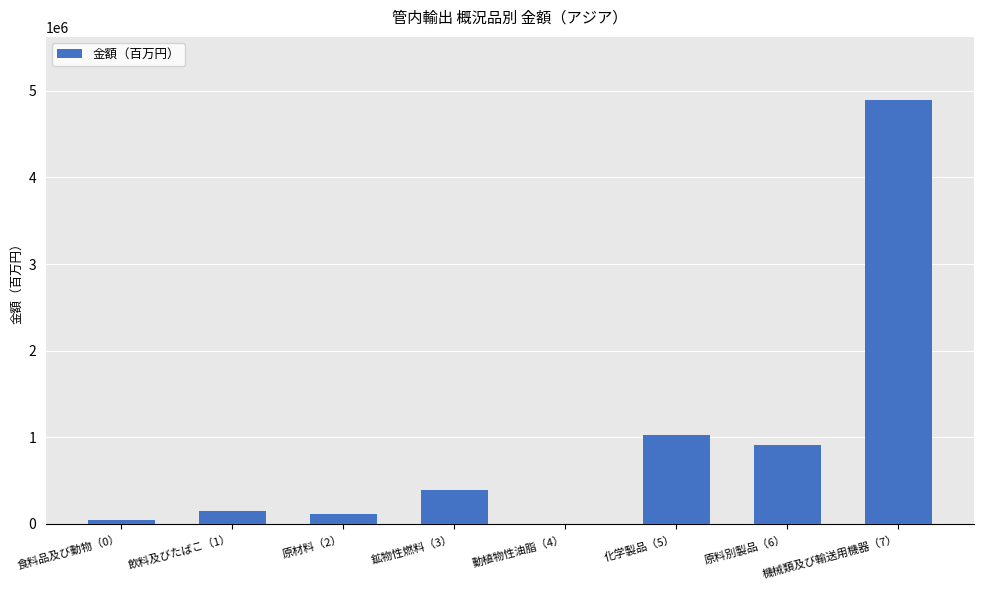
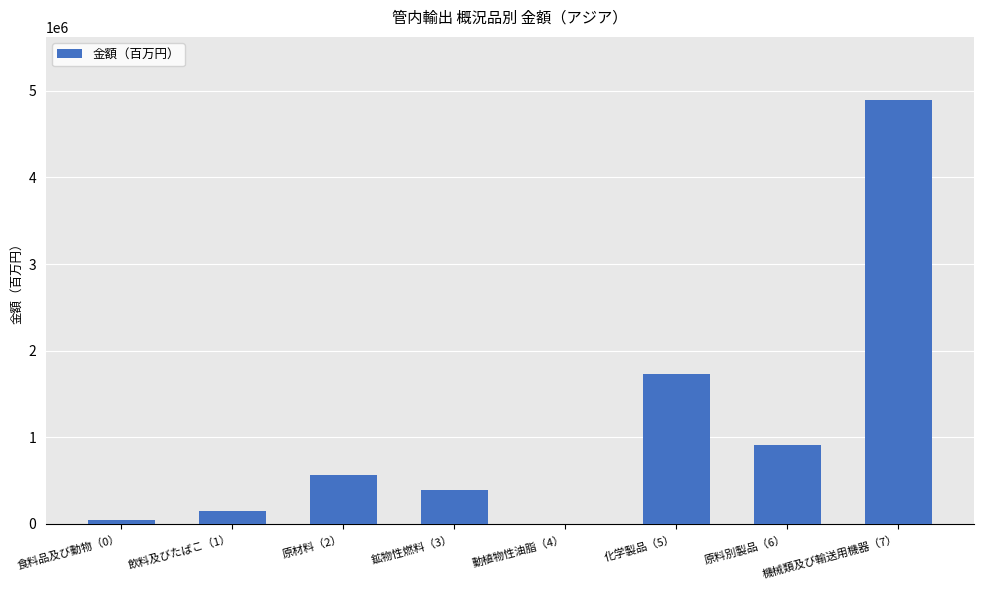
  {
    "食料品及び動物（0）": 0,
    "飲料及びたばこ（1）": 200000,
-   "原材料（2）": 100000,
+   "原材料（2）": 600000,
    "鉱物性燃料（3）": 400000,
-   "化学製品（5）": 1000000,
+   "化学製品（5）": 1700000,
    "原料別製品（6）": 900000,
    "機械類及び輸送用機器（7）": 4900000
  }
